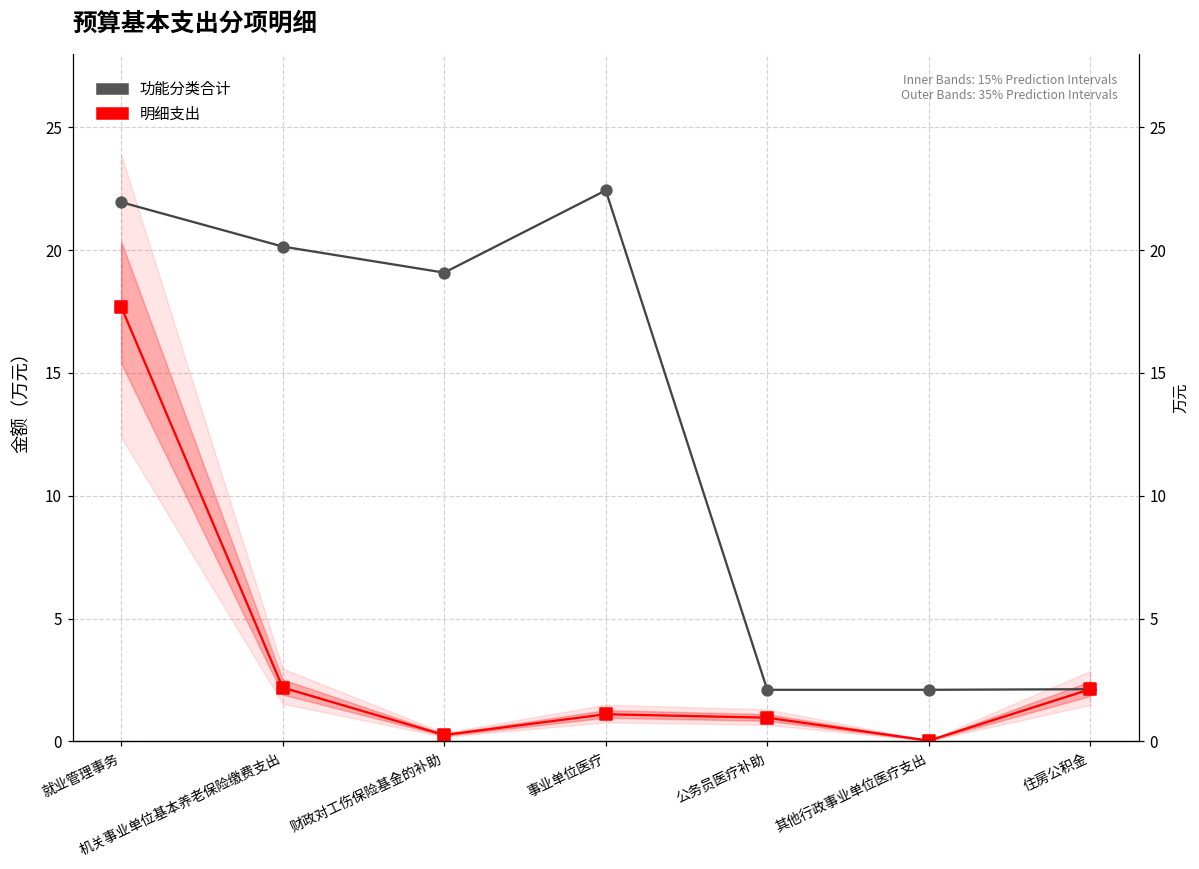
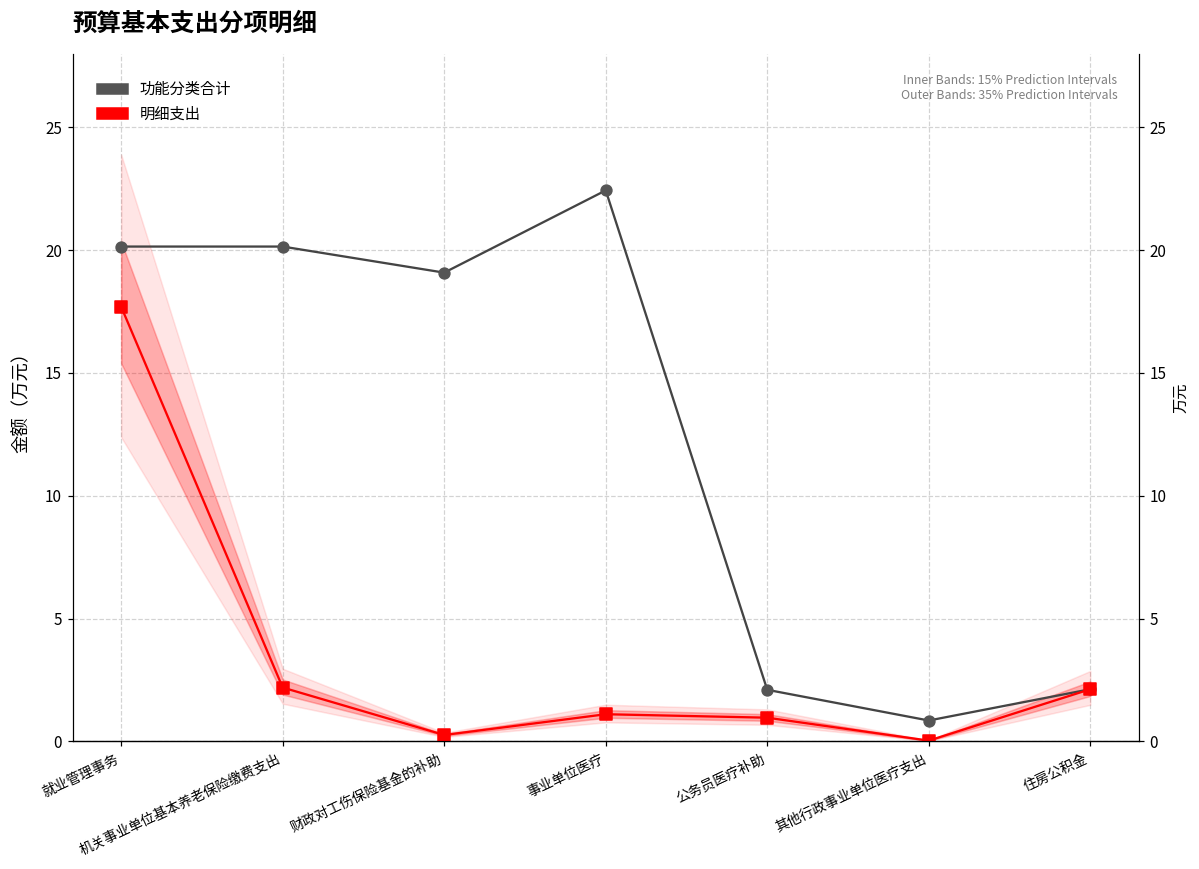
  {
    "功能分类合计": {
-     "就业管理事务": 22.0,
+     "就业管理事务": 20.1,
      "机关事业单位基本养老保险缴费支出": 20.1,
      "财政对工伤保险基金的补助": 19.1,
      "事业单位医疗": 22.4,
      "公务员医疗补助": 2.1,
-     "其他行政事业单位医疗支出": 2.1
+     "其他行政事业单位医疗支出": 0.8
    }
  }
